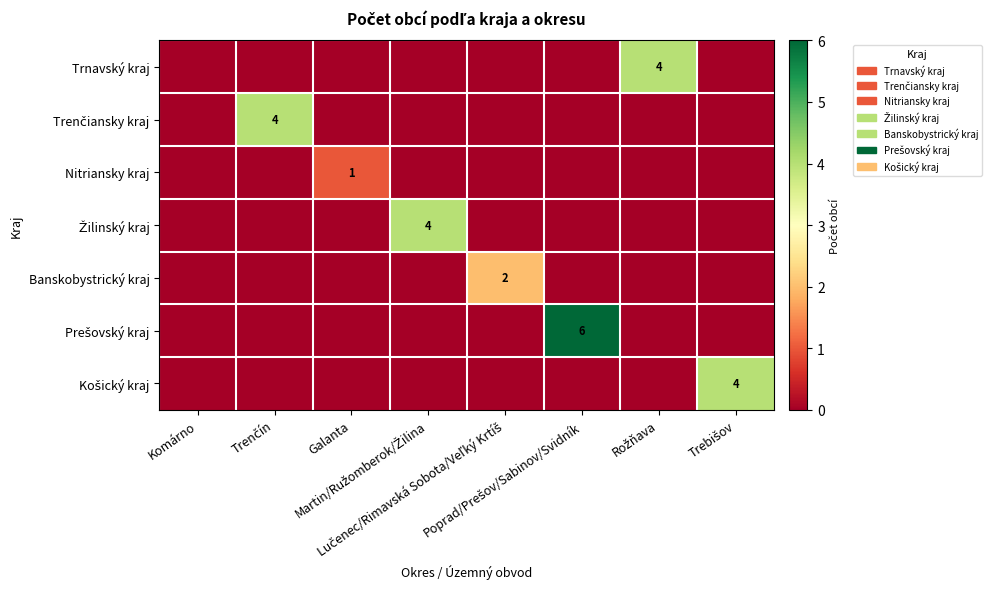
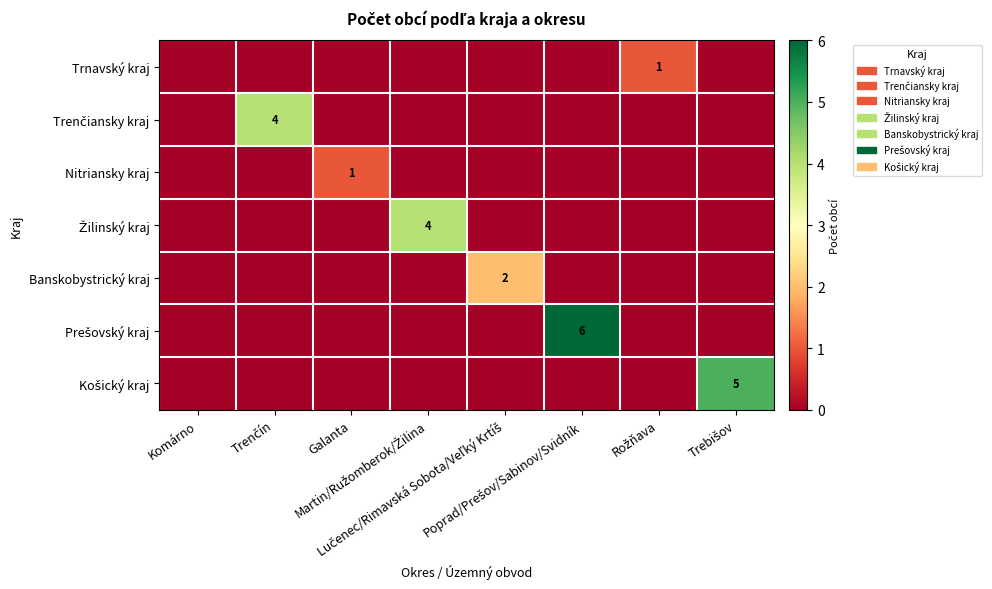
  {
    "Trnavský kraj": {
-     "Rožňava": 4
+     "Rožňava": 1
    },
    "Trenčiansky kraj": {
      "Trenčín": 4
    },
    "Nitriansky kraj": {
      "Galanta": 1
    },
    "Žilinský kraj": {
      "Martin/Ružomberok/Žilina": 4
    },
    "Banskobystrický kraj": {
      "Lučenec/Rimavská Sobota/Veľký Krtíš": 2
    },
    "Prešovský kraj": {
      "Poprad/Prešov/Sabinov/Svidník": 6
    },
    "Košický kraj": {
-     "Trebišov": 4
+     "Trebišov": 5
    }
  }
